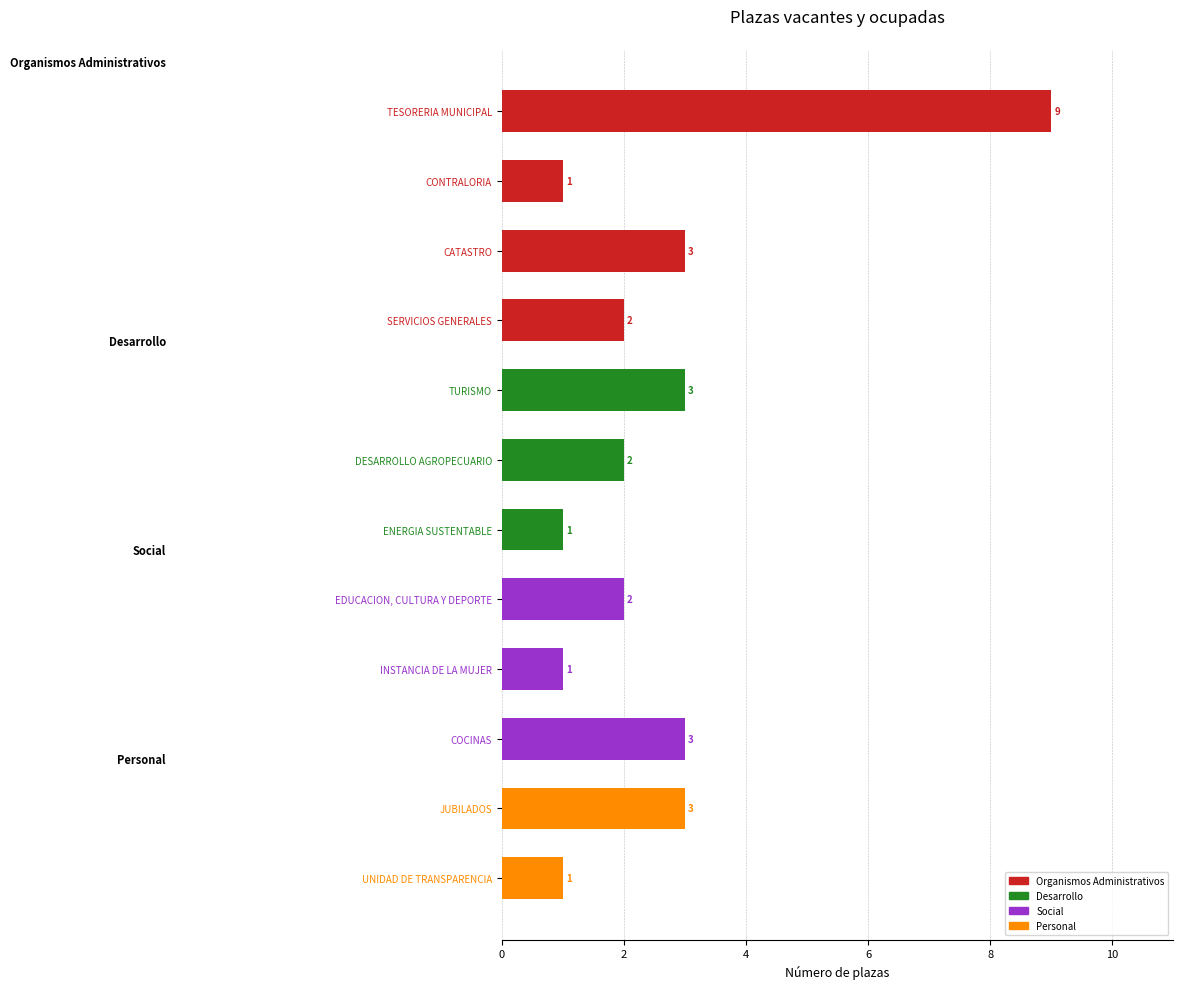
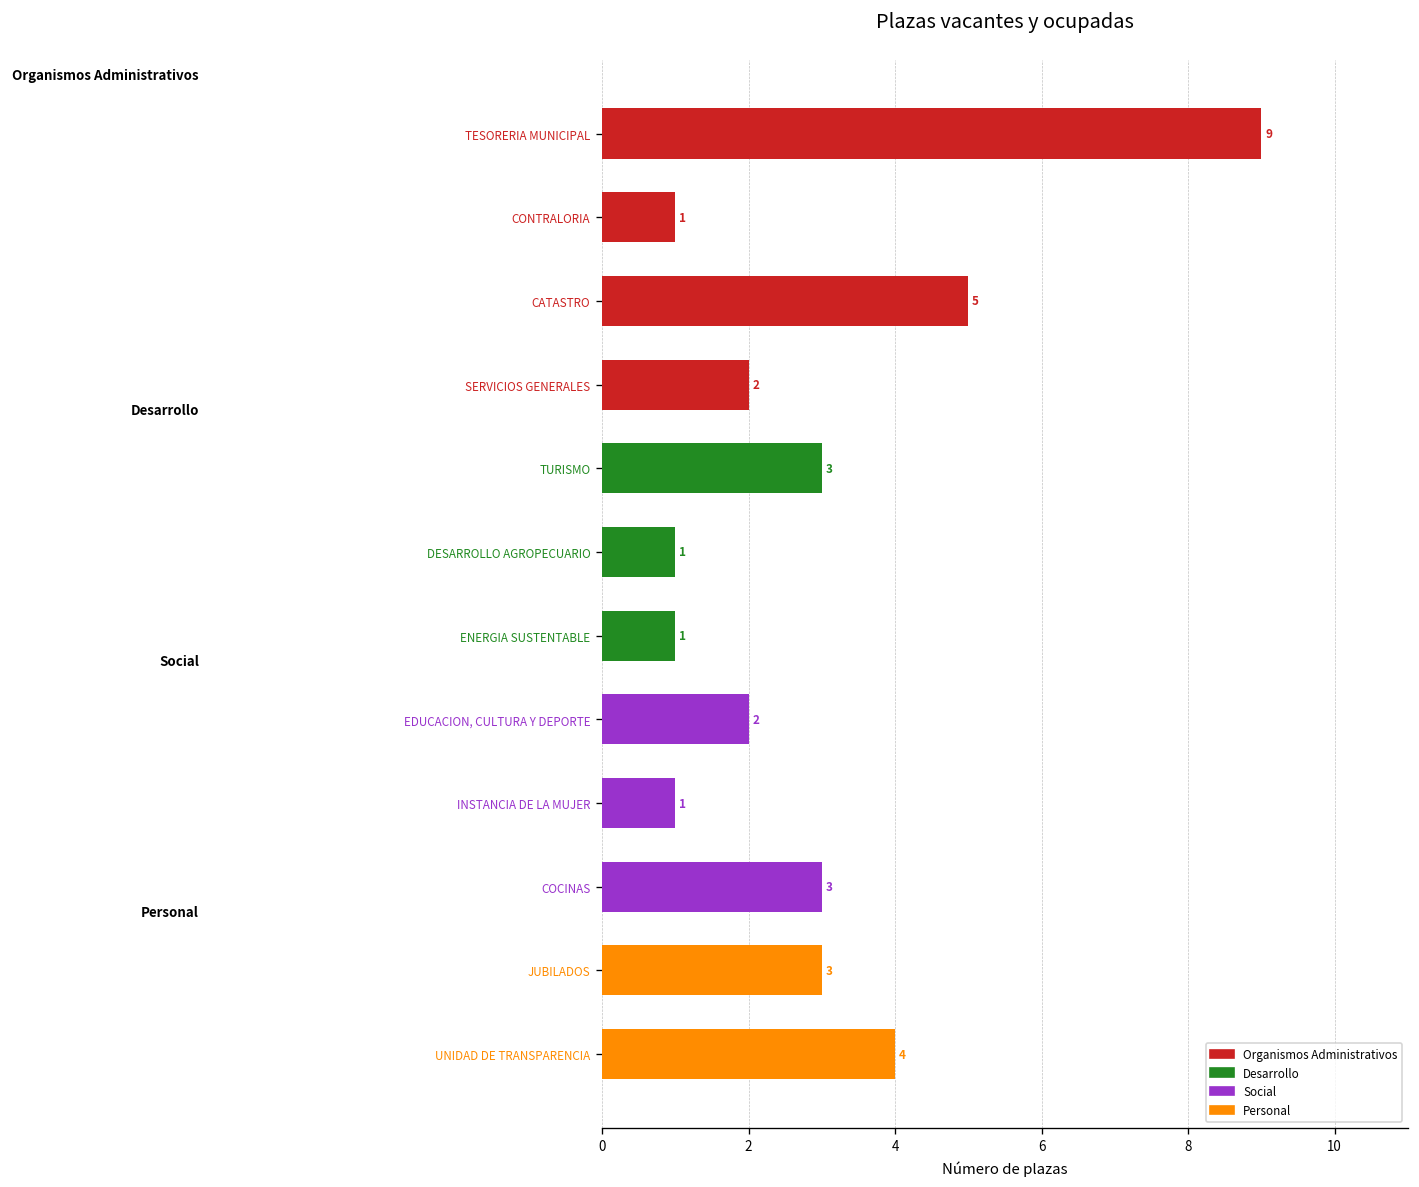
  {
    "TESORERIA MUNICIPAL": 9,
    "CONTRALORIA": 1,
-   "CATASTRO": 3,
+   "CATASTRO": 5,
    "SERVICIOS GENERALES": 2,
    "TURISMO": 3,
-   "DESARROLLO AGROPECUARIO": 2,
+   "DESARROLLO AGROPECUARIO": 1,
    "ENERGIA SUSTENTABLE": 1,
    "EDUCACION, CULTURA Y DEPORTE": 2,
    "INSTANCIA DE LA MUJER": 1,
    "COCINAS": 3,
    "JUBILADOS": 3,
-   "UNIDAD DE TRANSPARENCIA": 1
+   "UNIDAD DE TRANSPARENCIA": 4
  }
